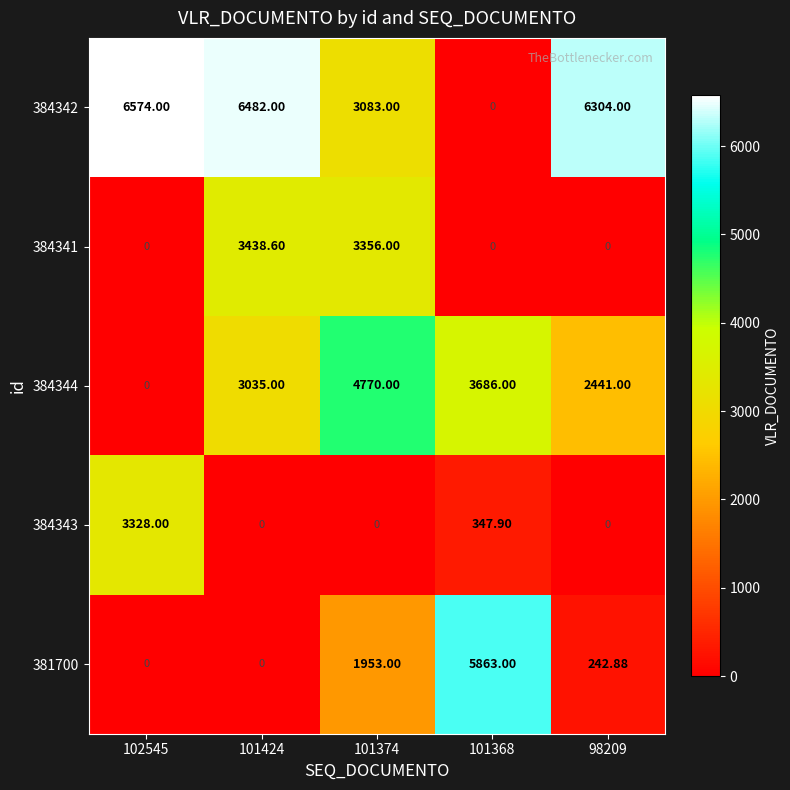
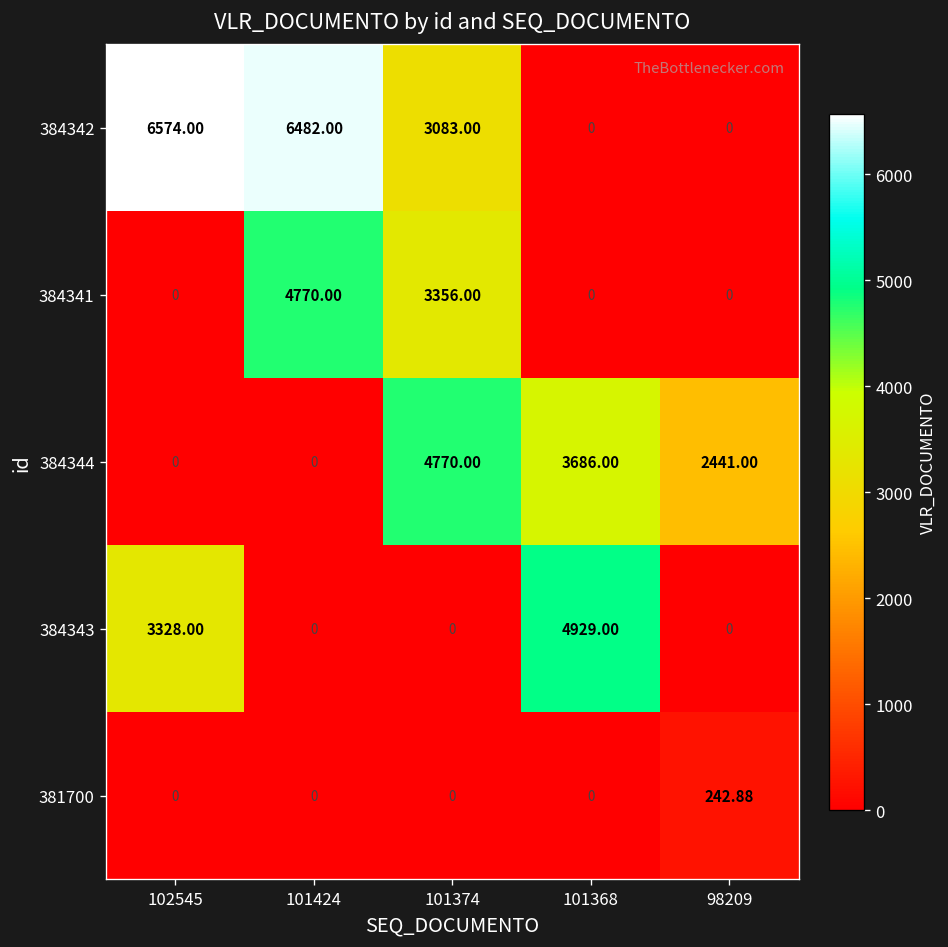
  {
    "384342": {
      "102545": 6574.00,
      "101424": 6482.00,
      "101374": 3083.00,
      "101368": 0,
-     "98209": 6304.00
+     "98209": 0
    },
    "384341": {
      "102545": 0,
-     "101424": 3438.60,
+     "101424": 4770.00,
      "101374": 3356.00,
      "101368": 0,
      "98209": 0
    },
    "384344": {
      "102545": 0,
-     "101424": 3035.00,
+     "101424": 0,
      "101374": 4770.00,
      "101368": 3686.00,
      "98209": 2441.00
    },
    "384343": {
      "102545": 3328.00,
      "101424": 0,
      "101374": 0,
-     "101368": 347.90,
+     "101368": 4929.00,
      "98209": 0
    },
    "381700": {
      "102545": 0,
      "101424": 0,
-     "101374": 1953.00,
-     "101368": 5863.00,
+     "101374": 0,
+     "101368": 0,
      "98209": 242.88
    }
  }
